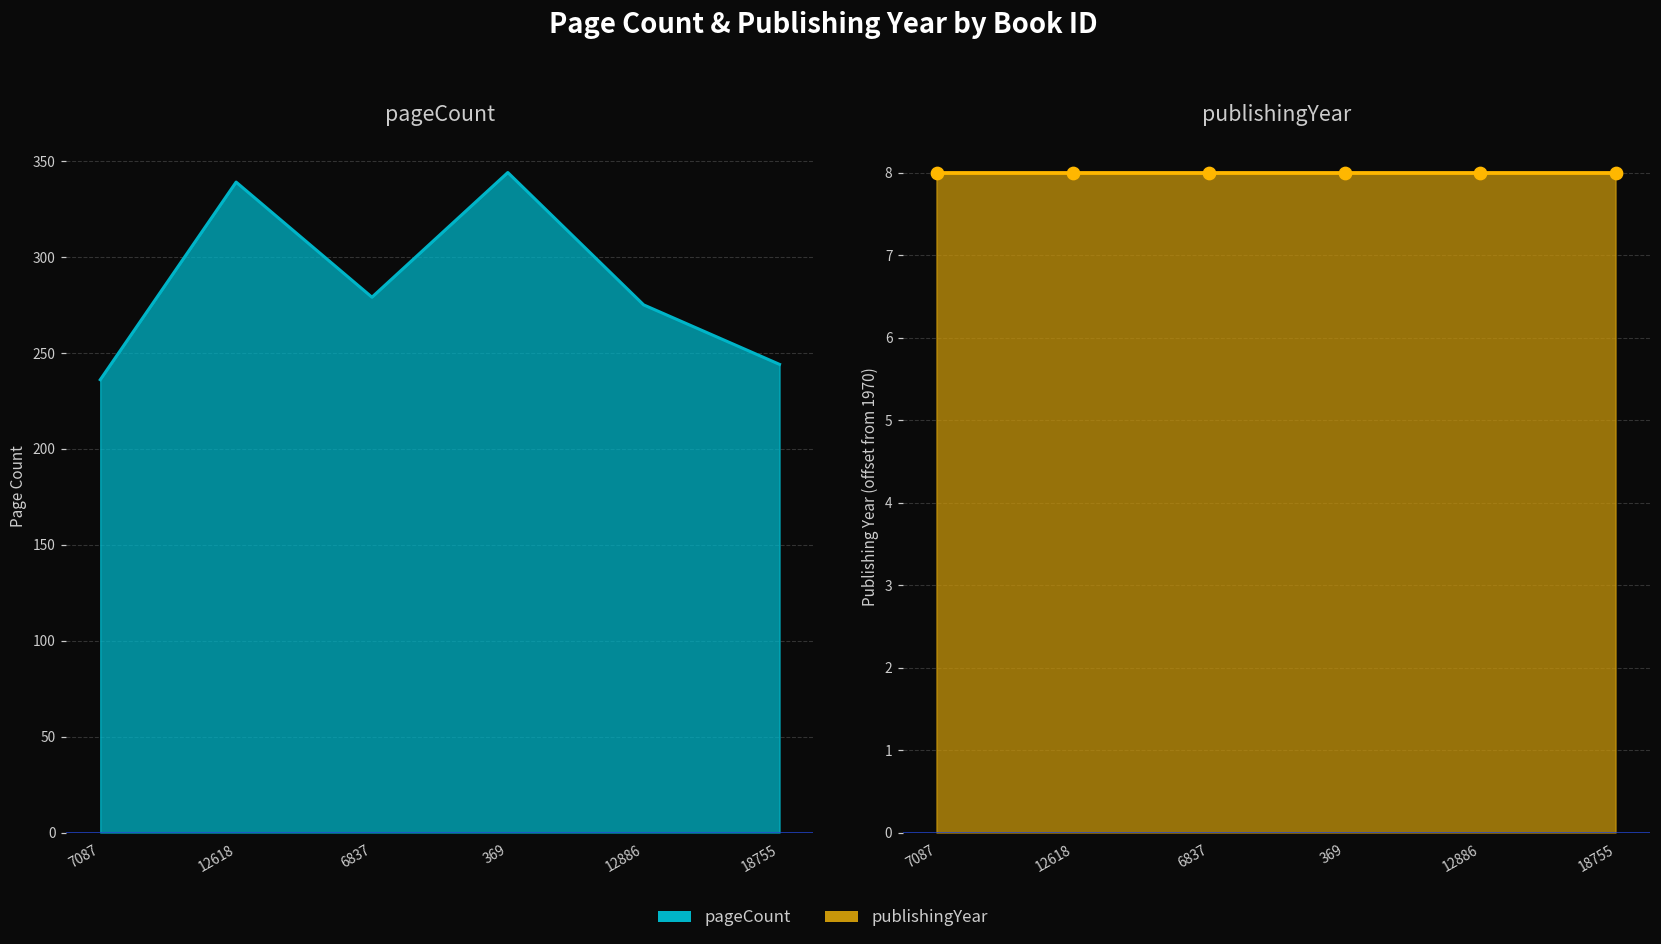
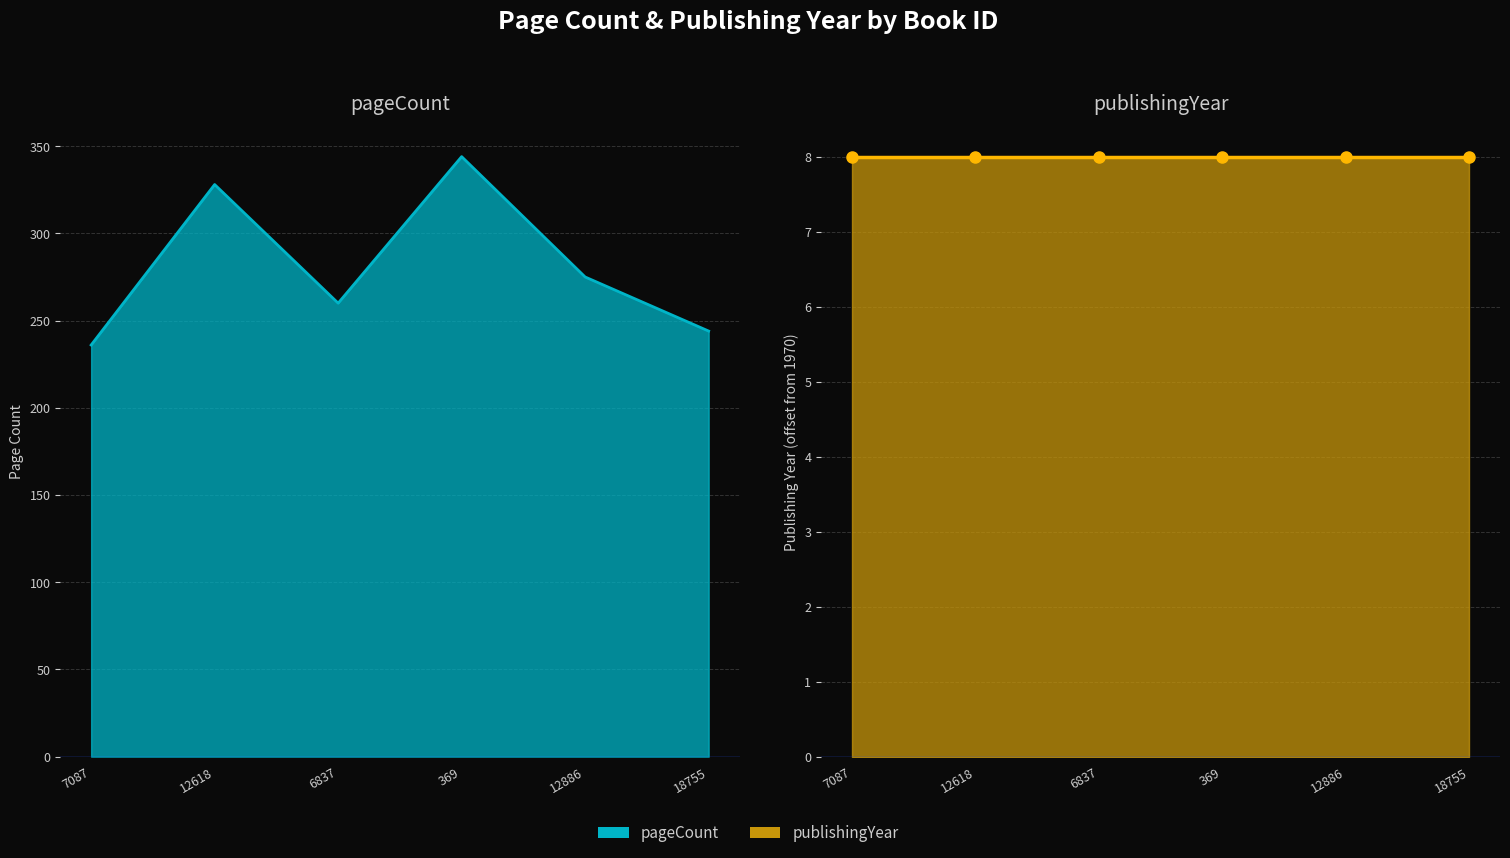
  {
    "pageCount": {
      "7087": 236,
-     "12618": 339,
-     "6837": 279,
+     "12618": 328,
+     "6837": 260,
      "369": 344,
      "12886": 275,
      "18755": 244
    },
    "publishingYear": {
      "7087": 8.0,
      "12618": 8.0,
      "6837": 8.0,
      "369": 8.0,
      "12886": 8.0,
      "18755": 8.0
    }
  }
